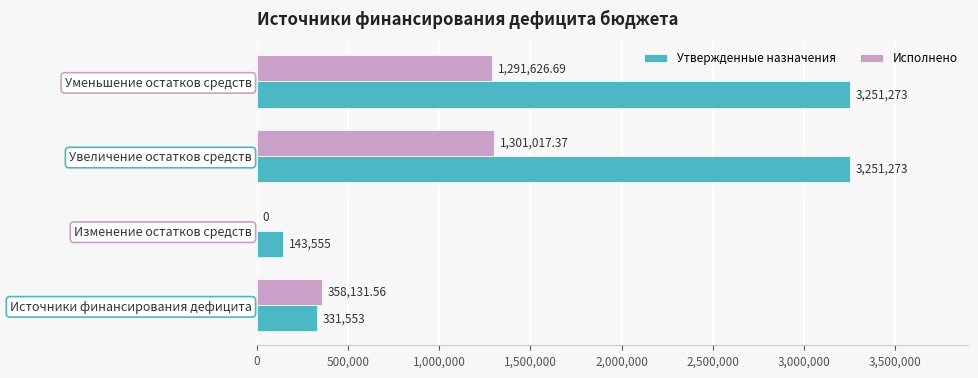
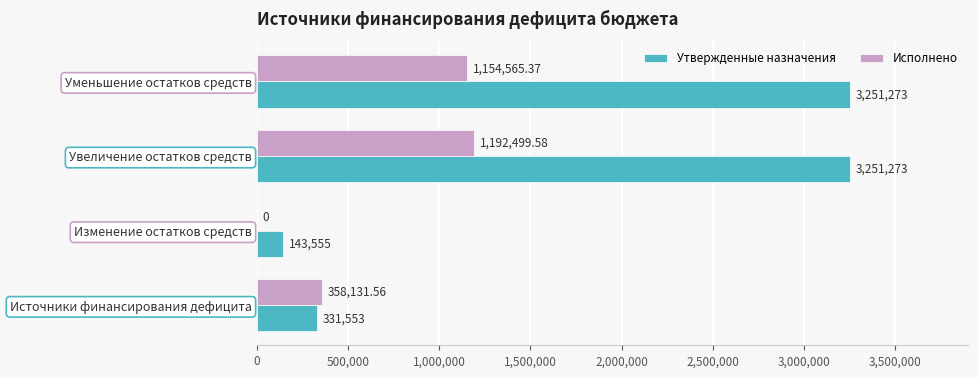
  {
    "Утвержденные назначения": {
      "Уменьшение остатков средств": "3,251,273",
      "Увеличение остатков средств": "3,251,273",
      "Изменение остатков средств": "143,555",
      "Источники финансирования дефицита": "331,553"
    },
    "Исполнено": {
-     "Уменьшение остатков средств": "1,291,626.69",
-     "Увеличение остатков средств": "1,301,017.37",
+     "Уменьшение остатков средств": "1,154,565.37",
+     "Увеличение остатков средств": "1,192,499.58",
      "Изменение остатков средств": "0",
      "Источники финансирования дефицита": "358,131.56"
    }
  }
